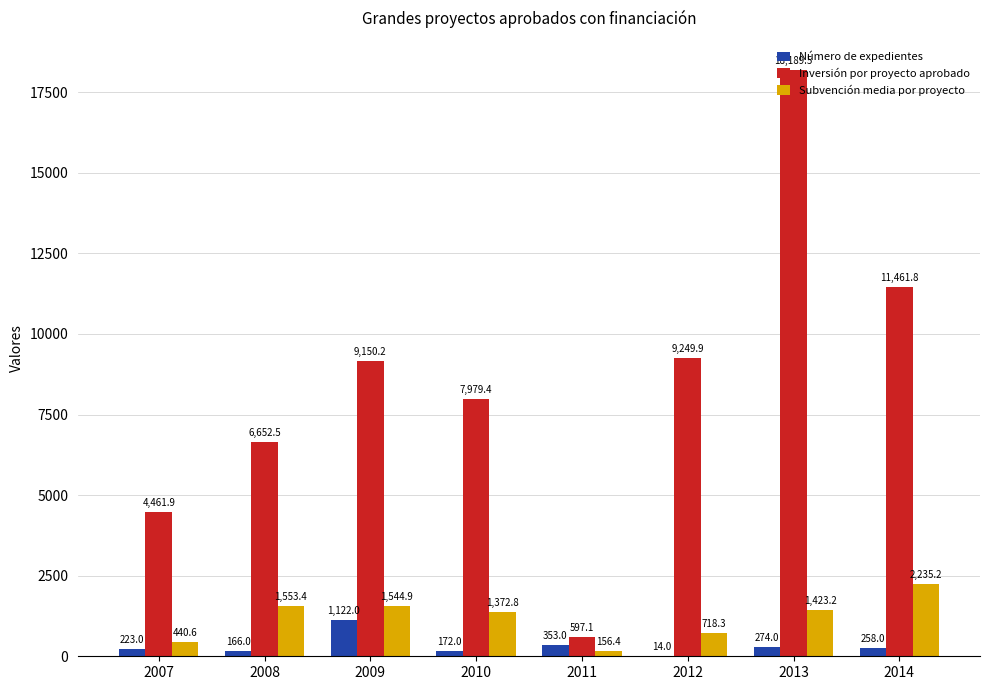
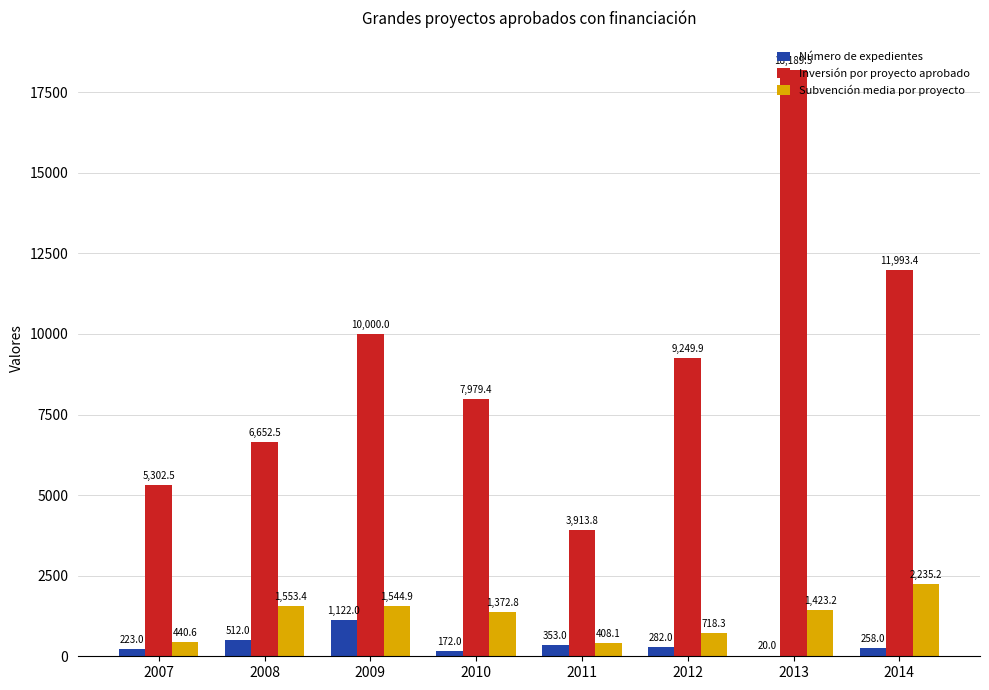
  {
    "Número de expedientes": {
      "2007": "223.0",
-     "2008": "166.0",
+     "2008": "512.0",
      "2009": "1,122.0",
      "2010": "172.0",
      "2011": "353.0",
-     "2012": "14.0",
-     "2013": "274.0",
+     "2012": "282.0",
+     "2013": "20.0",
      "2014": "258.0"
    },
    "Inversión por proyecto aprobado": {
-     "2007": "4,461.9",
+     "2007": "5,302.5",
      "2008": "6,652.5",
-     "2009": "9,150.2",
+     "2009": "10,000.0",
      "2010": "7,979.4",
-     "2011": "597.1",
+     "2011": "3,913.8",
      "2012": "9,249.9",
      "2013": "18,189.5",
-     "2014": "11,461.8"
+     "2014": "11,993.4"
    },
    "Subvención media por proyecto": {
      "2007": "440.6",
      "2008": "1,553.4",
      "2009": "1,544.9",
      "2010": "1,372.8",
-     "2011": "156.4",
+     "2011": "408.1",
      "2012": "718.3",
      "2013": "1,423.2",
      "2014": "2,235.2"
    }
  }
